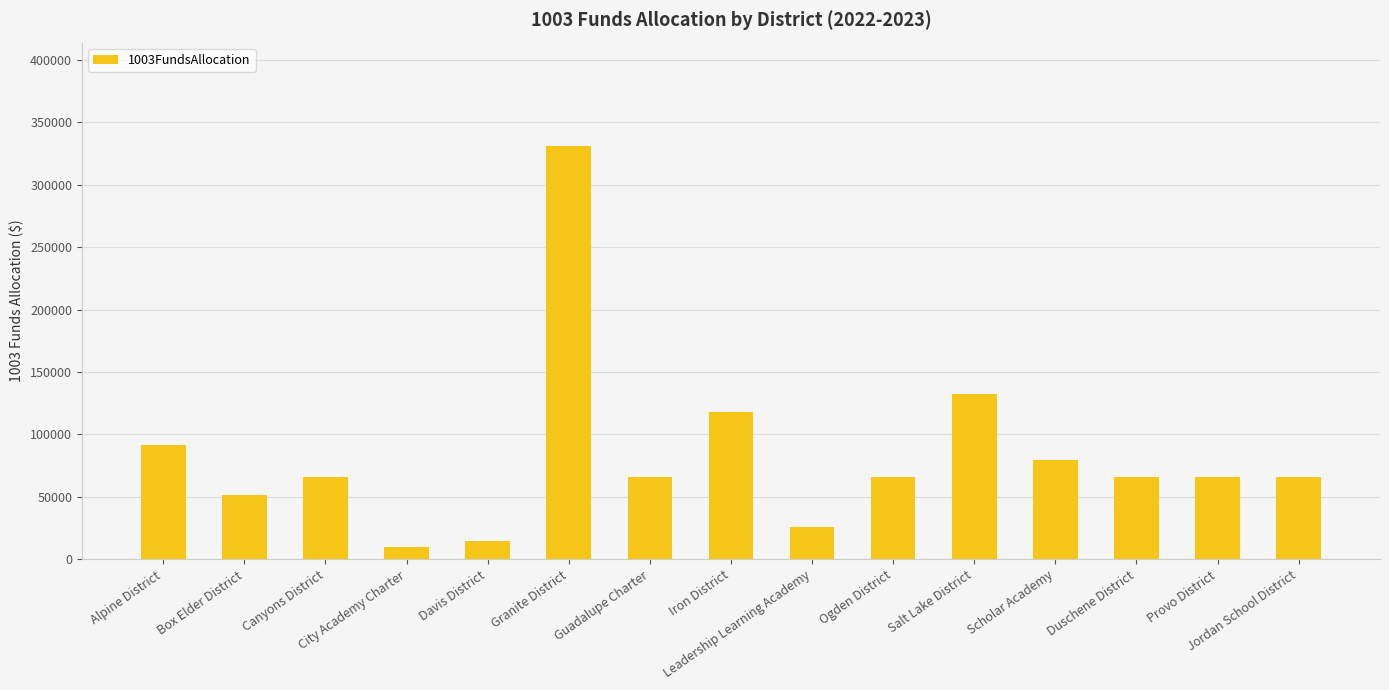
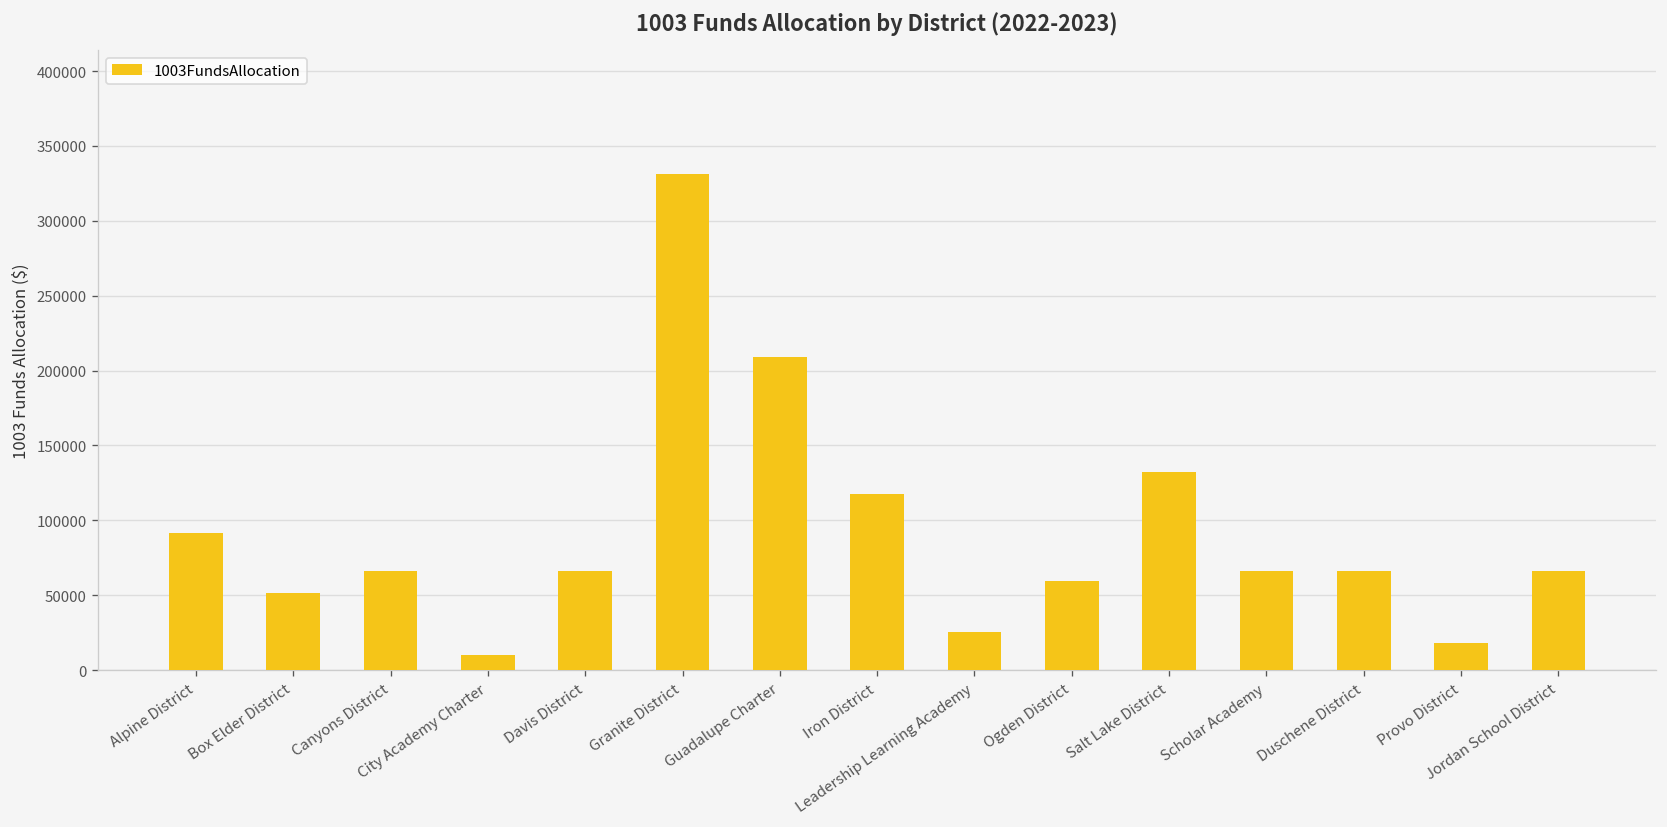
  {
    "Alpine District": 92000,
    "Box Elder District": 51000,
    "Canyons District": 66000,
    "City Academy Charter": 10000,
-   "Davis District": 15000,
+   "Davis District": 66000,
    "Granite District": 331000,
-   "Guadalupe Charter": 66000,
+   "Guadalupe Charter": 209000,
    "Iron District": 118000,
    "Leadership Learning Academy": 26000,
-   "Ogden District": 66000,
+   "Ogden District": 59000,
    "Salt Lake District": 132000,
-   "Scholar Academy": 79000,
+   "Scholar Academy": 66000,
    "Duschene District": 66000,
-   "Provo District": 66000,
+   "Provo District": 18000,
    "Jordan School District": 66000
  }
